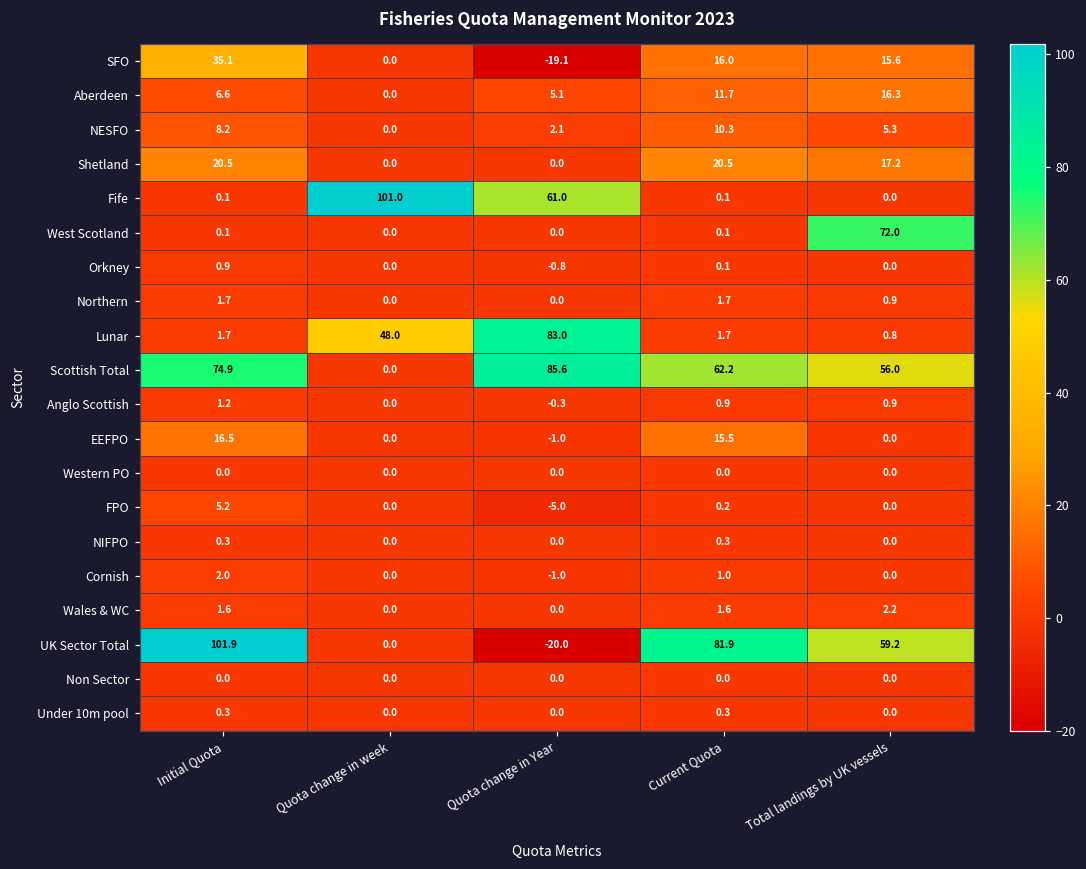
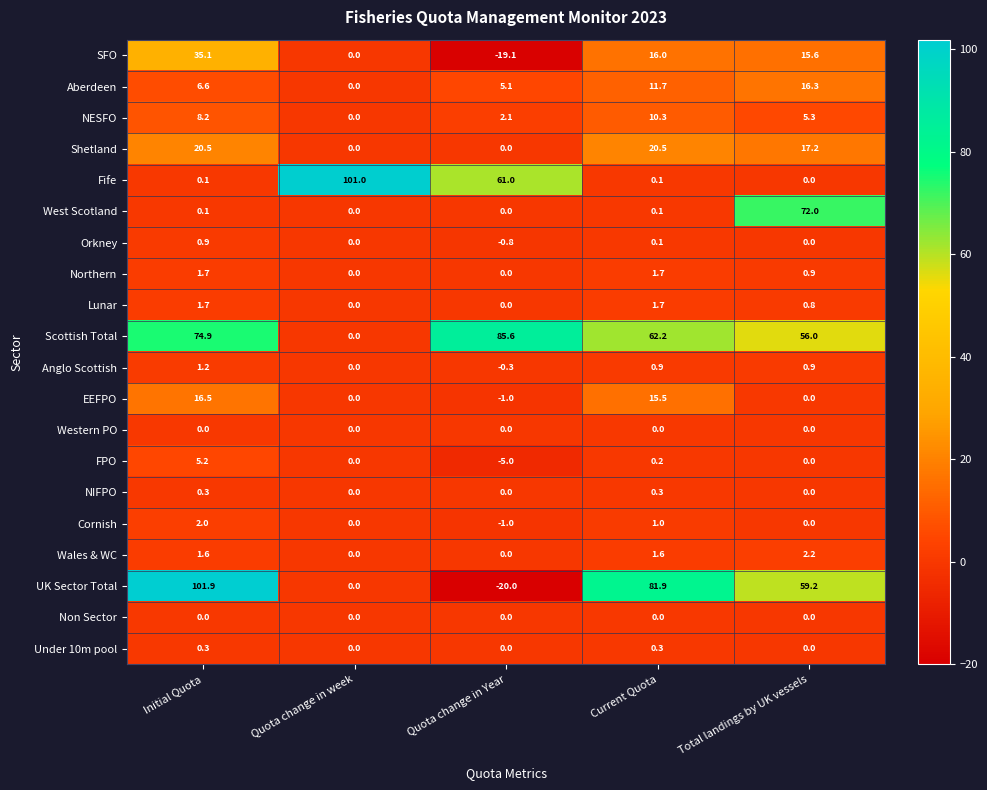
  {
    "SFO": {
      "Initial Quota": 35.1,
      "Quota change in week": 0.0,
      "Quota change in Year": -19.1,
      "Current Quota": 16.0,
      "Total landings by UK vessels": 15.6
    },
    "Aberdeen": {
      "Initial Quota": 6.6,
      "Quota change in week": 0.0,
      "Quota change in Year": 5.1,
      "Current Quota": 11.7,
      "Total landings by UK vessels": 16.3
    },
    "NESFO": {
      "Initial Quota": 8.2,
      "Quota change in week": 0.0,
      "Quota change in Year": 2.1,
      "Current Quota": 10.3,
      "Total landings by UK vessels": 5.3
    },
    "Shetland": {
      "Initial Quota": 20.5,
      "Quota change in week": 0.0,
      "Quota change in Year": 0.0,
      "Current Quota": 20.5,
      "Total landings by UK vessels": 17.2
    },
    "Fife": {
      "Initial Quota": 0.1,
      "Quota change in week": 101.0,
      "Quota change in Year": 61.0,
      "Current Quota": 0.1,
      "Total landings by UK vessels": 0.0
    },
    "West Scotland": {
      "Initial Quota": 0.1,
      "Quota change in week": 0.0,
      "Quota change in Year": 0.0,
      "Current Quota": 0.1,
      "Total landings by UK vessels": 72.0
    },
    "Orkney": {
      "Initial Quota": 0.9,
      "Quota change in week": 0.0,
      "Quota change in Year": -0.8,
      "Current Quota": 0.1,
      "Total landings by UK vessels": 0.0
    },
    "Northern": {
      "Initial Quota": 1.7,
      "Quota change in week": 0.0,
      "Quota change in Year": 0.0,
      "Current Quota": 1.7,
      "Total landings by UK vessels": 0.9
    },
    "Lunar": {
      "Initial Quota": 1.7,
-     "Quota change in week": 48.0,
-     "Quota change in Year": 83.0,
+     "Quota change in week": 0.0,
+     "Quota change in Year": 0.0,
      "Current Quota": 1.7,
      "Total landings by UK vessels": 0.8
    },
    "Scottish Total": {
      "Initial Quota": 74.9,
      "Quota change in week": 0.0,
      "Quota change in Year": 85.6,
      "Current Quota": 62.2,
      "Total landings by UK vessels": 56.0
    },
    "Anglo Scottish": {
      "Initial Quota": 1.2,
      "Quota change in week": 0.0,
      "Quota change in Year": -0.3,
      "Current Quota": 0.9,
      "Total landings by UK vessels": 0.9
    },
    "EEFPO": {
      "Initial Quota": 16.5,
      "Quota change in week": 0.0,
      "Quota change in Year": -1.0,
      "Current Quota": 15.5,
      "Total landings by UK vessels": 0.0
    },
    "Western PO": {
      "Initial Quota": 0.0,
      "Quota change in week": 0.0,
      "Quota change in Year": 0.0,
      "Current Quota": 0.0,
      "Total landings by UK vessels": 0.0
    },
    "FPO": {
      "Initial Quota": 5.2,
      "Quota change in week": 0.0,
      "Quota change in Year": -5.0,
      "Current Quota": 0.2,
      "Total landings by UK vessels": 0.0
    },
    "NIFPO": {
      "Initial Quota": 0.3,
      "Quota change in week": 0.0,
      "Quota change in Year": 0.0,
      "Current Quota": 0.3,
      "Total landings by UK vessels": 0.0
    },
    "Cornish": {
      "Initial Quota": 2.0,
      "Quota change in week": 0.0,
      "Quota change in Year": -1.0,
      "Current Quota": 1.0,
      "Total landings by UK vessels": 0.0
    },
    "Wales & WC": {
      "Initial Quota": 1.6,
      "Quota change in week": 0.0,
      "Quota change in Year": 0.0,
      "Current Quota": 1.6,
      "Total landings by UK vessels": 2.2
    },
    "UK Sector Total": {
      "Initial Quota": 101.9,
      "Quota change in week": 0.0,
      "Quota change in Year": -20.0,
      "Current Quota": 81.9,
      "Total landings by UK vessels": 59.2
    },
    "Non Sector": {
      "Initial Quota": 0.0,
      "Quota change in week": 0.0,
      "Quota change in Year": 0.0,
      "Current Quota": 0.0,
      "Total landings by UK vessels": 0.0
    },
    "Under 10m pool": {
      "Initial Quota": 0.3,
      "Quota change in week": 0.0,
      "Quota change in Year": 0.0,
      "Current Quota": 0.3,
      "Total landings by UK vessels": 0.0
    }
  }
